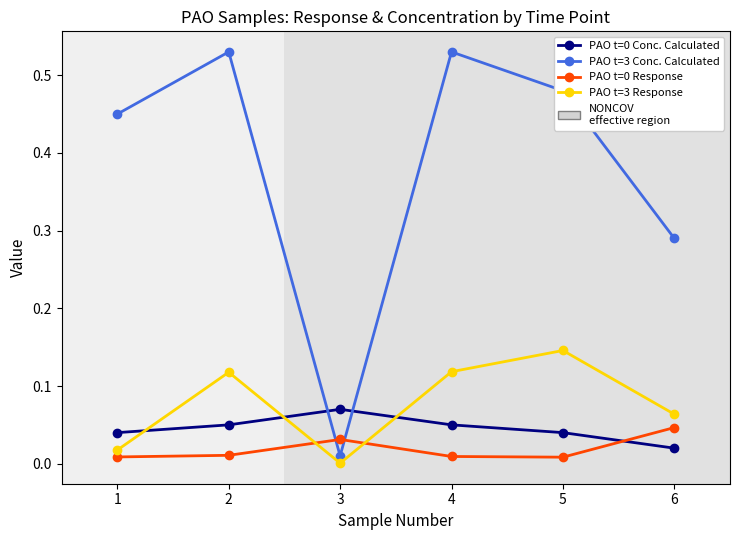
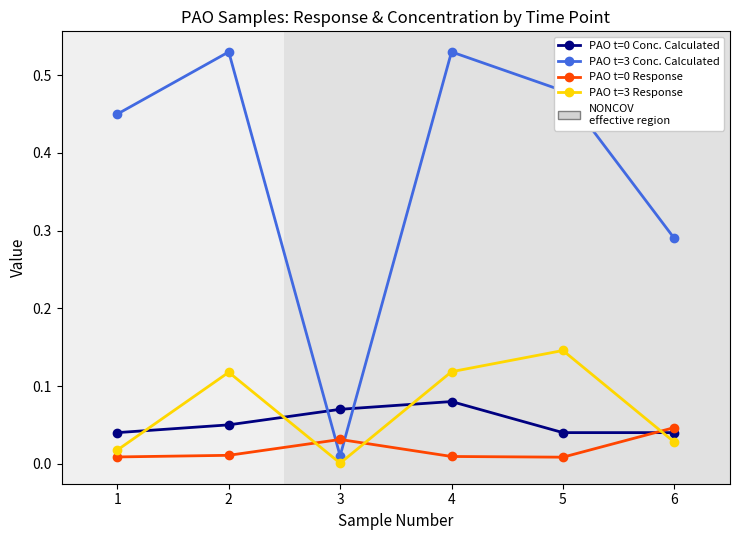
  {
    "PAO t=0 Conc. Calculated": {
      "1": 0.04,
      "2": 0.05,
      "3": 0.07,
-     "4": 0.05,
+     "4": 0.08,
      "5": 0.04,
-     "6": 0.02
+     "6": 0.04
    },
    "PAO t=3 Conc. Calculated": {
      "1": 0.45,
      "2": 0.53,
      "3": 0.01,
      "4": 0.53,
      "6": 0.29
    },
    "PAO t=0 Response": {
      "1": 0.01,
      "2": 0.01,
      "3": 0.03,
      "4": 0.01,
      "5": 0.01,
      "6": 0.05
    },
    "PAO t=3 Response": {
      "1": 0.02,
      "2": 0.12,
      "3": 0.00,
      "4": 0.12,
      "5": 0.15,
-     "6": 0.06
+     "6": 0.03
    }
  }
